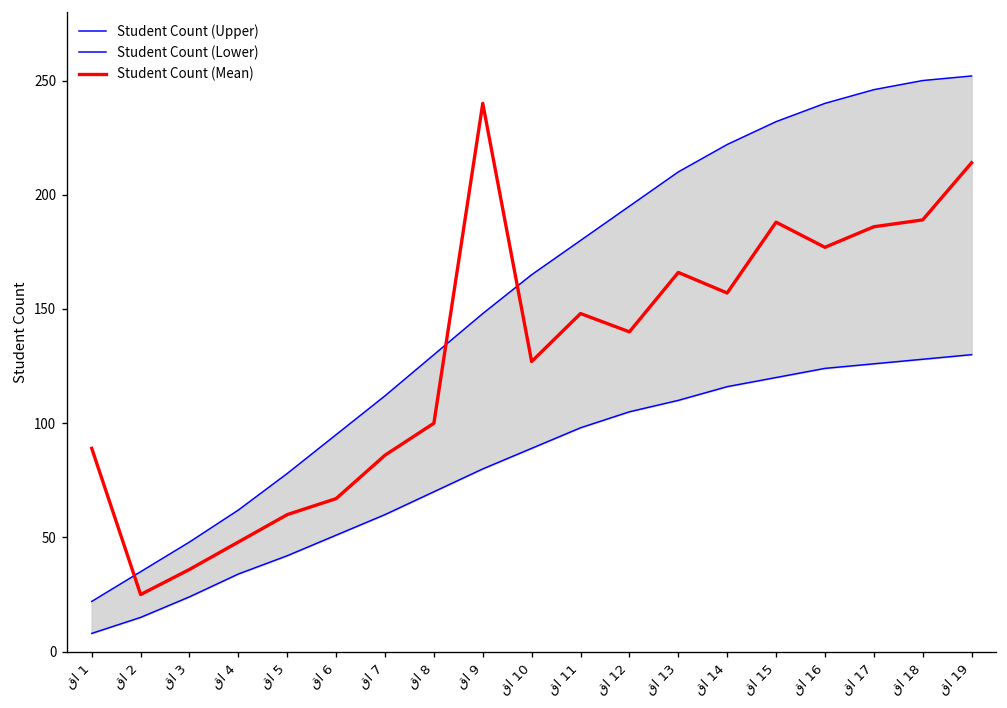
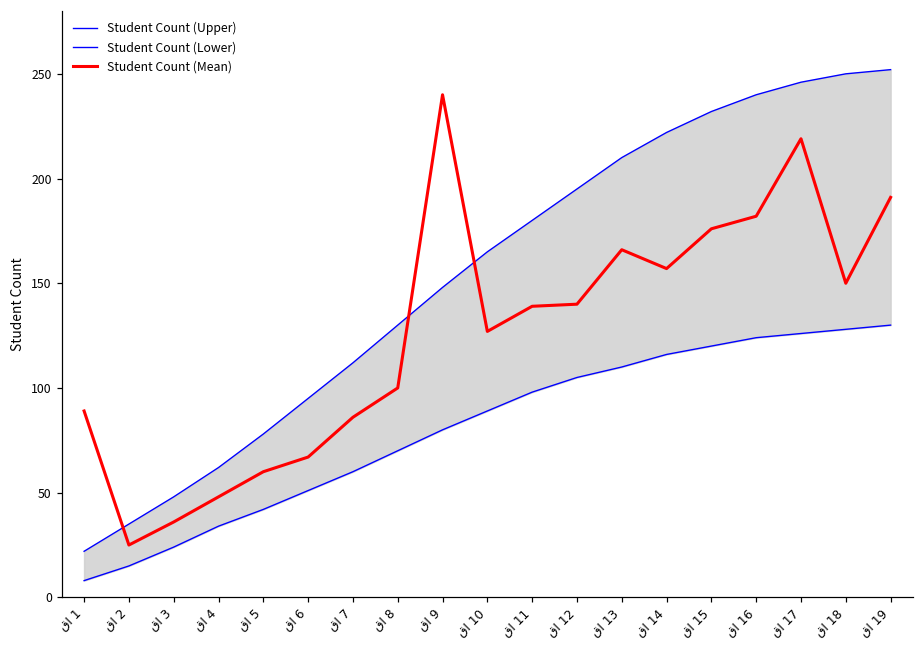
  {
    "Student Count (Mean)": {
      "قا 1": 89,
      "قا 2": 25,
      "قا 3": 36,
      "قا 4": 48,
      "قا 5": 60,
      "قا 6": 67,
      "قا 7": 86,
      "قا 8": 100,
      "قا 9": 240,
      "قا 10": 127,
-     "قا 11": 148,
+     "قا 11": 139,
      "قا 12": 140,
      "قا 13": 166,
      "قا 14": 157,
-     "قا 15": 188,
-     "قا 16": 177,
-     "قا 17": 186,
-     "قا 18": 189,
-     "قا 19": 214
+     "قا 15": 176,
+     "قا 16": 182,
+     "قا 17": 219,
+     "قا 18": 150,
+     "قا 19": 191
    }
  }
